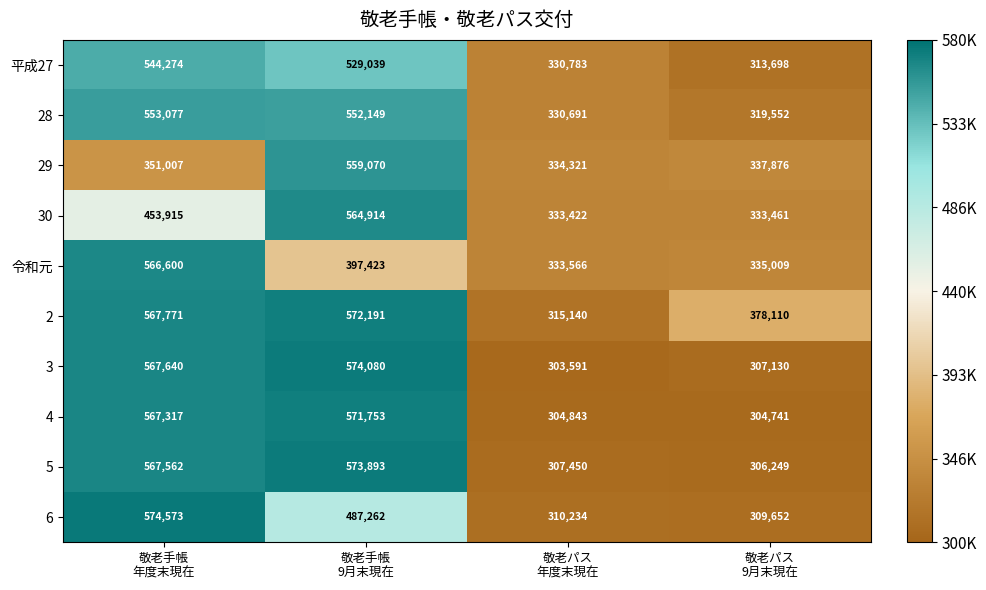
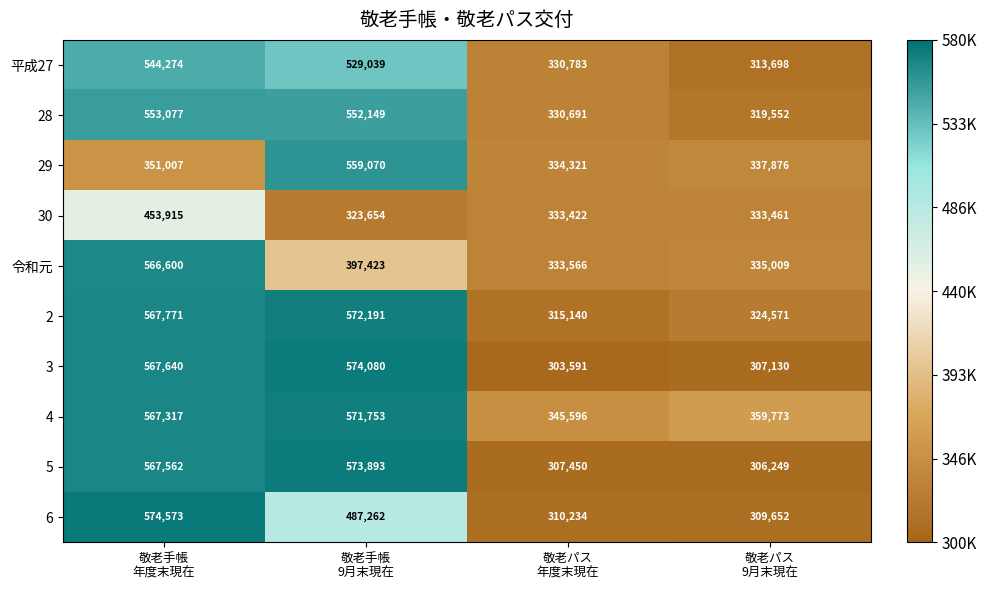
  {
    "平成27": {
      "敬老手帳 年度末現在": "544,274",
      "敬老手帳 9月末現在": "529,039",
      "敬老パス 年度末現在": "330,783",
      "敬老パス 9月末現在": "313,698"
    },
    "28": {
      "敬老手帳 年度末現在": "553,077",
      "敬老手帳 9月末現在": "552,149",
      "敬老パス 年度末現在": "330,691",
      "敬老パス 9月末現在": "319,552"
    },
    "29": {
      "敬老手帳 年度末現在": "351,007",
      "敬老手帳 9月末現在": "559,070",
      "敬老パス 年度末現在": "334,321",
      "敬老パス 9月末現在": "337,876"
    },
    "30": {
      "敬老手帳 年度末現在": "453,915",
-     "敬老手帳 9月末現在": "564,914",
+     "敬老手帳 9月末現在": "323,654",
      "敬老パス 年度末現在": "333,422",
      "敬老パス 9月末現在": "333,461"
    },
    "令和元": {
      "敬老手帳 年度末現在": "566,600",
      "敬老手帳 9月末現在": "397,423",
      "敬老パス 年度末現在": "333,566",
      "敬老パス 9月末現在": "335,009"
    },
    "2": {
      "敬老手帳 年度末現在": "567,771",
      "敬老手帳 9月末現在": "572,191",
      "敬老パス 年度末現在": "315,140",
-     "敬老パス 9月末現在": "378,110"
+     "敬老パス 9月末現在": "324,571"
    },
    "3": {
      "敬老手帳 年度末現在": "567,640",
      "敬老手帳 9月末現在": "574,080",
      "敬老パス 年度末現在": "303,591",
      "敬老パス 9月末現在": "307,130"
    },
    "4": {
      "敬老手帳 年度末現在": "567,317",
      "敬老手帳 9月末現在": "571,753",
-     "敬老パス 年度末現在": "304,843",
-     "敬老パス 9月末現在": "304,741"
+     "敬老パス 年度末現在": "345,596",
+     "敬老パス 9月末現在": "359,773"
    },
    "5": {
      "敬老手帳 年度末現在": "567,562",
      "敬老手帳 9月末現在": "573,893",
      "敬老パス 年度末現在": "307,450",
      "敬老パス 9月末現在": "306,249"
    },
    "6": {
      "敬老手帳 年度末現在": "574,573",
      "敬老手帳 9月末現在": "487,262",
      "敬老パス 年度末現在": "310,234",
      "敬老パス 9月末現在": "309,652"
    }
  }
